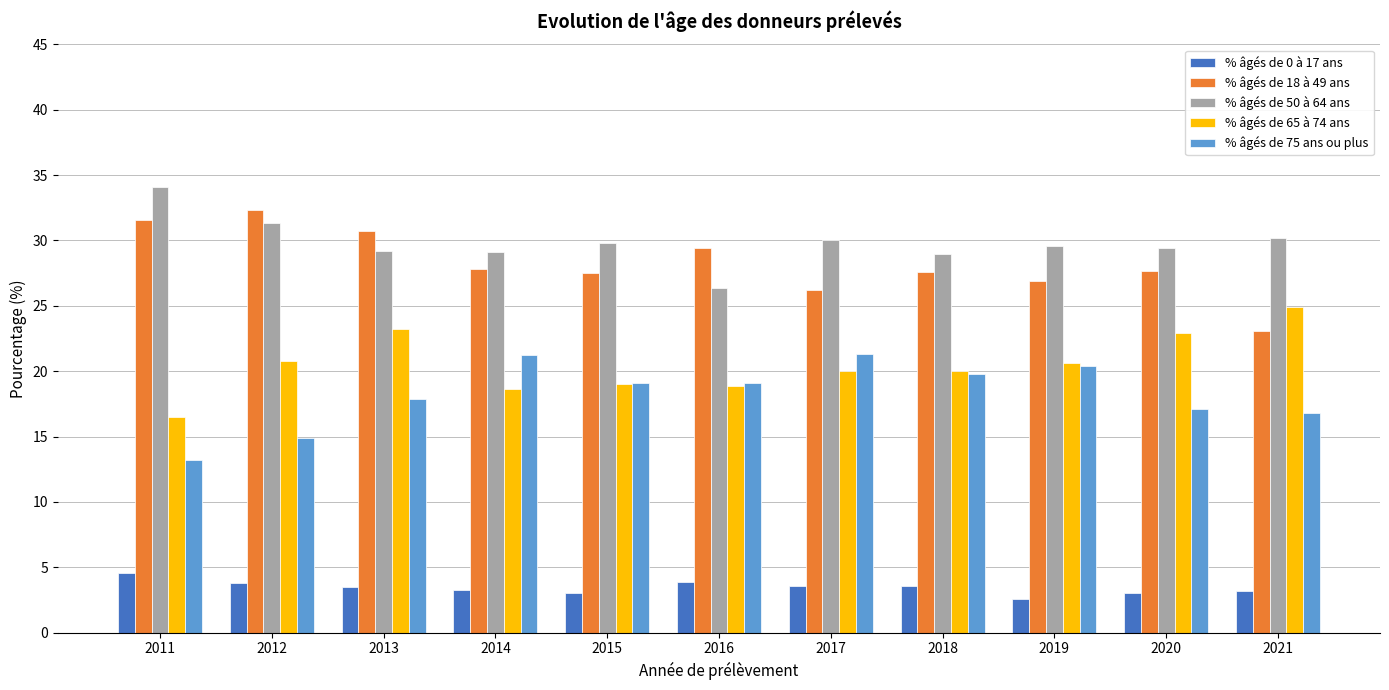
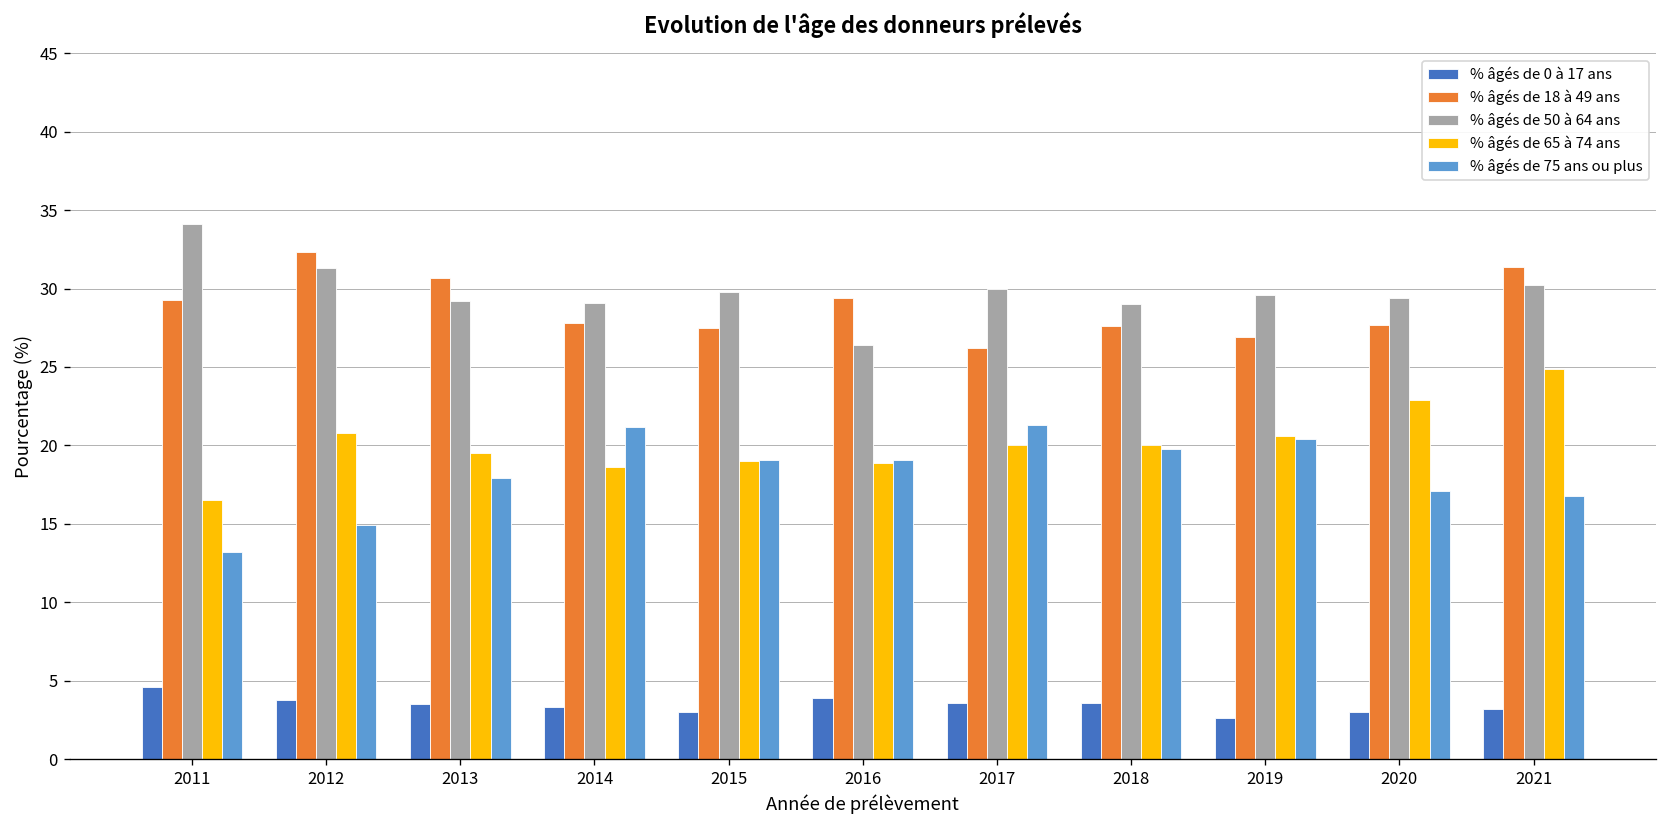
  {
    "% âgés de 18 à 49 ans": {
-     "2011": 31.6,
+     "2011": 29.3,
      "2012": 32.3,
      "2013": 30.7,
      "2014": 27.8,
      "2015": 27.5,
      "2016": 29.4,
      "2017": 26.2,
      "2018": 27.6,
      "2019": 26.9,
      "2020": 27.7,
-     "2021": 23.1
+     "2021": 31.4
    },
    "% âgés de 50 à 64 ans": {
      "2011": 34.1,
      "2012": 31.3,
      "2013": 29.2,
      "2014": 29.1,
      "2015": 29.8,
      "2016": 26.4,
      "2017": 30.0,
      "2018": 29.0,
      "2019": 29.6,
      "2020": 29.4,
      "2021": 30.2
    },
    "% âgés de 65 à 74 ans": {
      "2011": 16.5,
      "2012": 20.8,
-     "2013": 23.2,
+     "2013": 19.5,
      "2014": 18.6,
      "2015": 19.0,
      "2016": 18.9,
      "2017": 20.0,
      "2018": 20.0,
      "2019": 20.6,
      "2020": 22.9,
      "2021": 24.9
    }
  }
